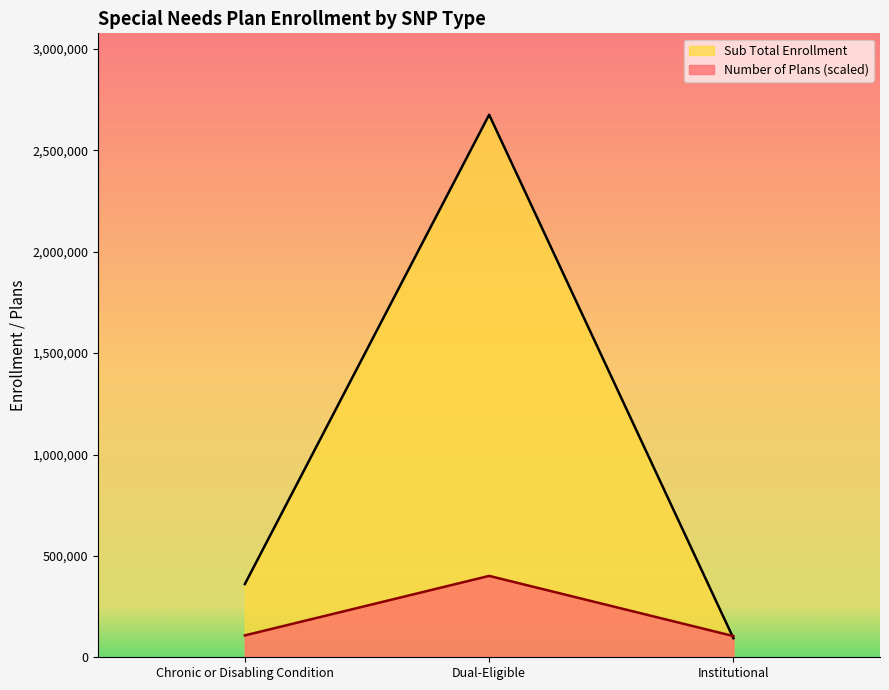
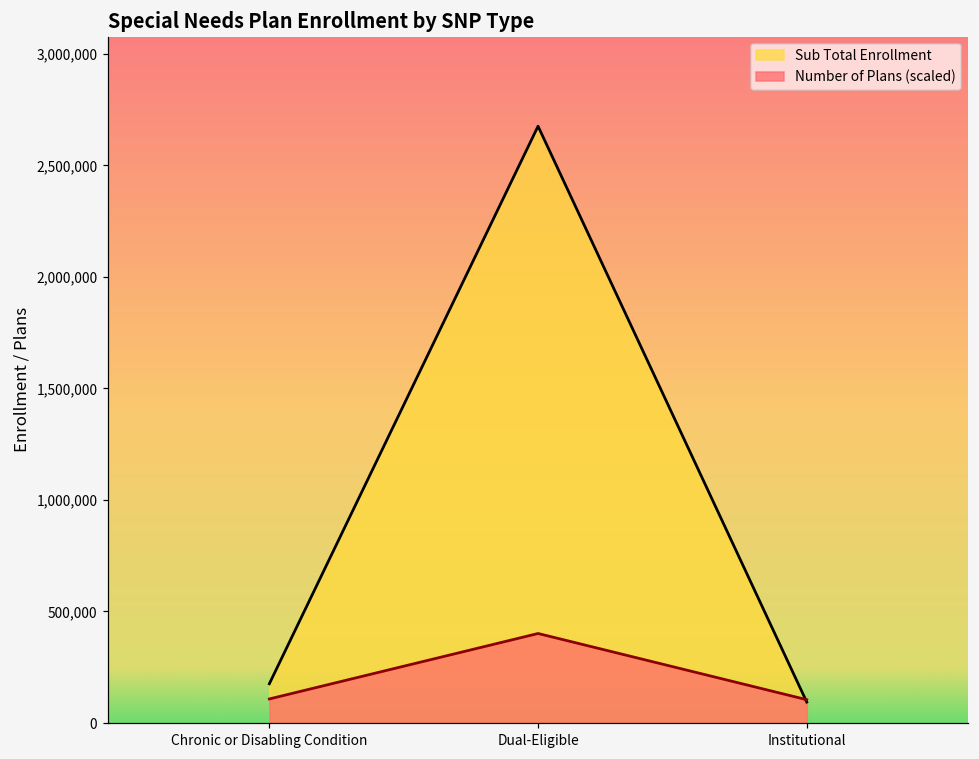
  {
    "Sub Total Enrollment": {
-     "Chronic or Disabling Condition": "360,000",
+     "Chronic or Disabling Condition": "180,000",
      "Dual-Eligible": "2,680,000"
    },
    "Number of Plans (scaled)": {
      "Chronic or Disabling Condition": "110,000",
      "Dual-Eligible": "400,000"
    }
  }
